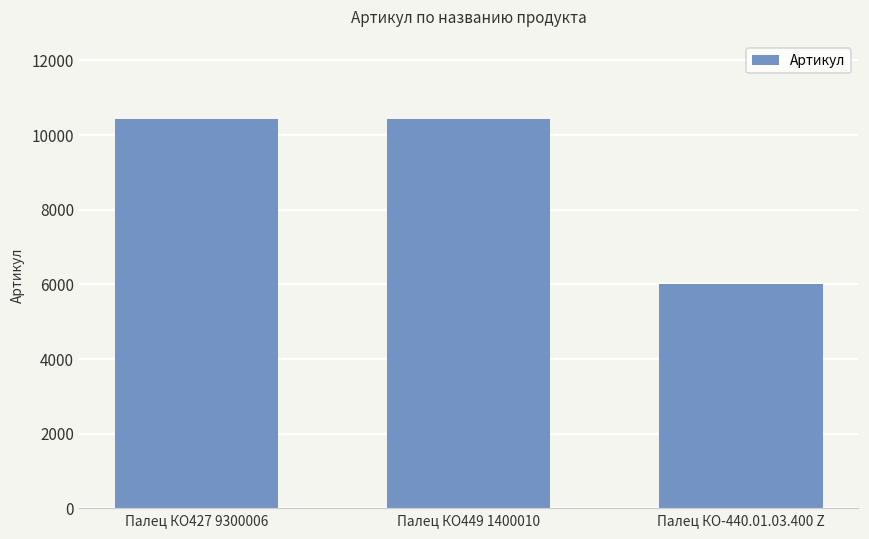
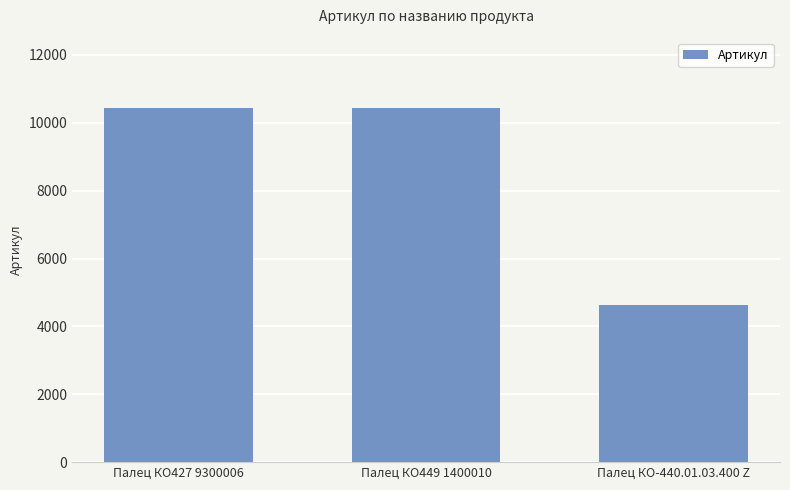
  {
    "Палец КО427 9300006": 10400,
    "Палец КО449 1400010": 10400,
-   "Палец КО-440.01.03.400 Z": 6000
+   "Палец КО-440.01.03.400 Z": 4600
  }
